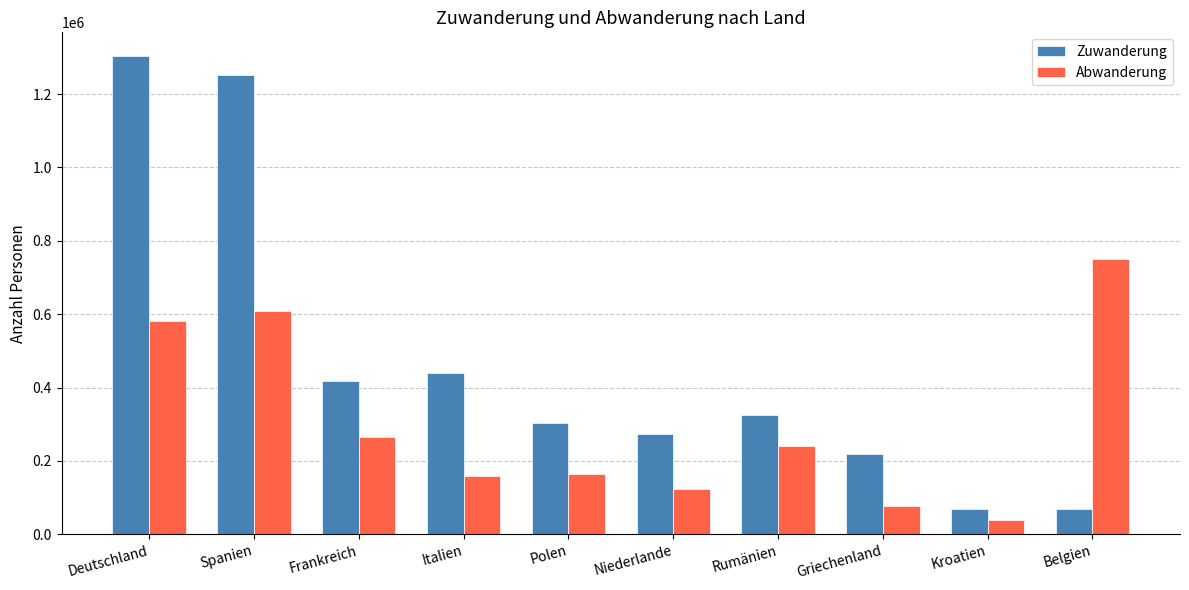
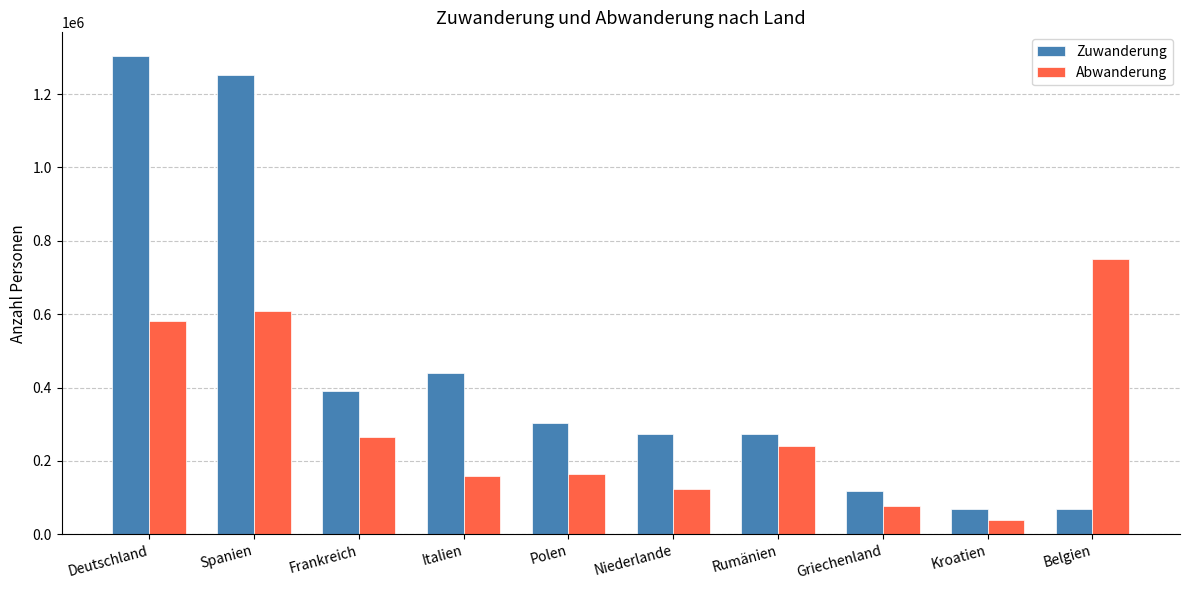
  {
    "Zuwanderung": {
      "Deutschland": 1300000,
      "Spanien": 1250000,
-     "Frankreich": 420000,
+     "Frankreich": 390000,
      "Italien": 440000,
      "Polen": 300000,
      "Niederlande": 270000,
-     "Rumänien": 320000,
-     "Griechenland": 220000,
+     "Rumänien": 270000,
+     "Griechenland": 120000,
      "Kroatien": 70000,
      "Belgien": 70000
    },
    "Abwanderung": {
      "Deutschland": 580000,
      "Spanien": 610000,
      "Frankreich": 270000,
      "Italien": 160000,
      "Polen": 160000,
      "Niederlande": 120000,
      "Rumänien": 240000,
      "Griechenland": 80000,
      "Kroatien": 40000,
      "Belgien": 750000
    }
  }
